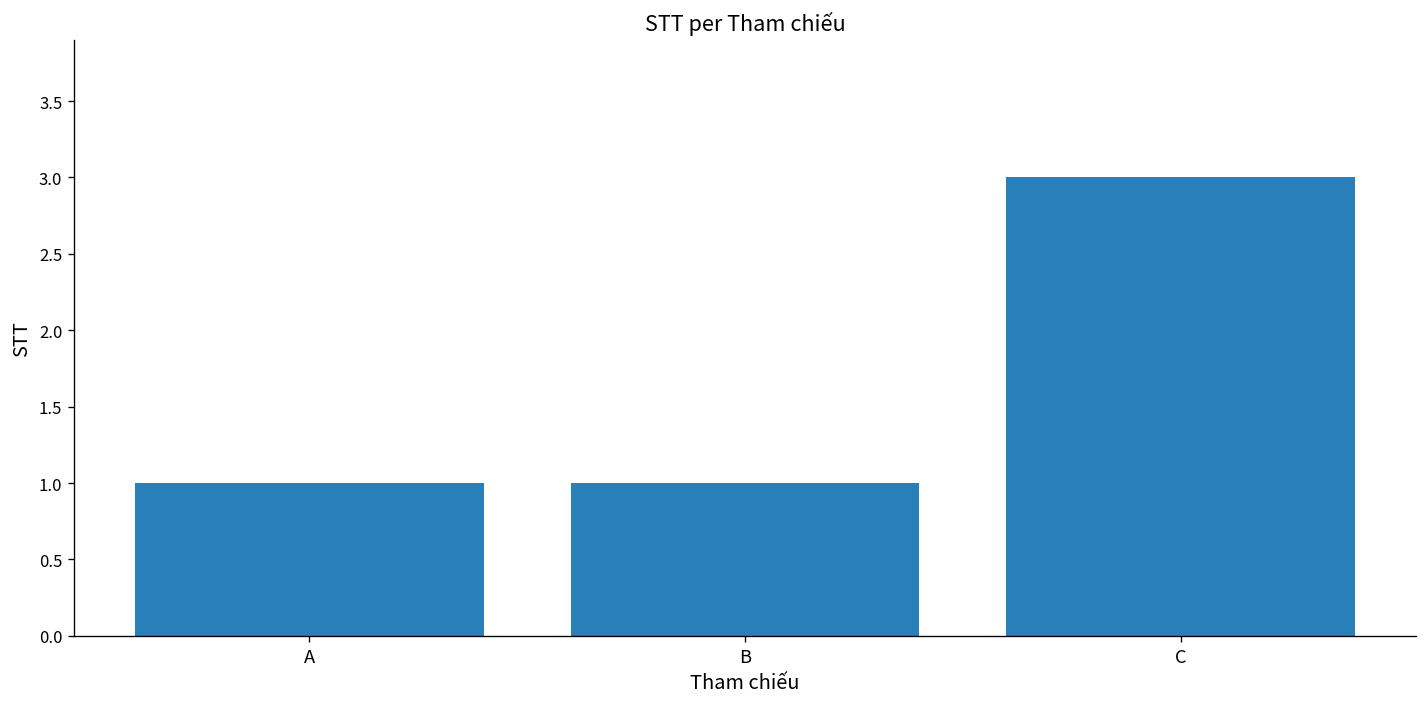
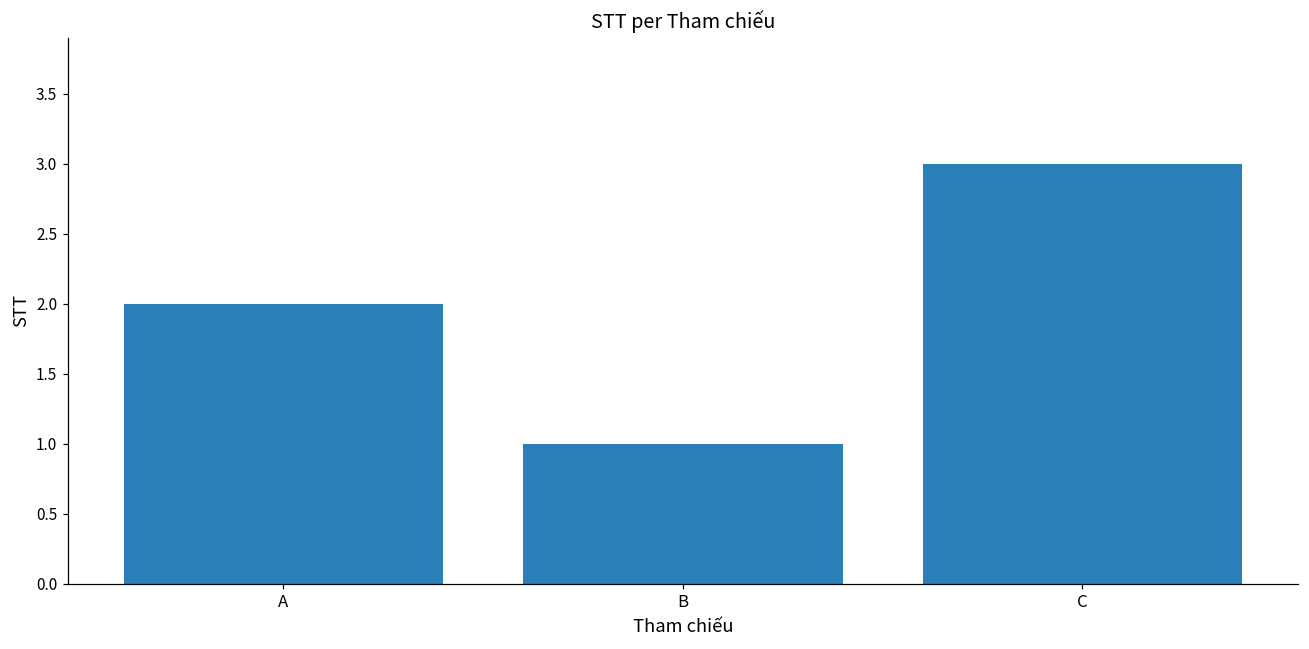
  {
-   "A": 1,
+   "A": 2,
    "B": 1,
    "C": 3
  }
